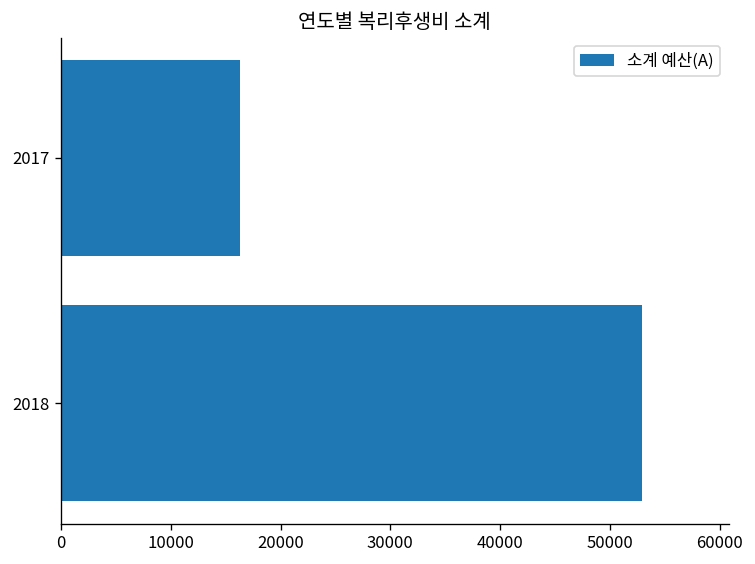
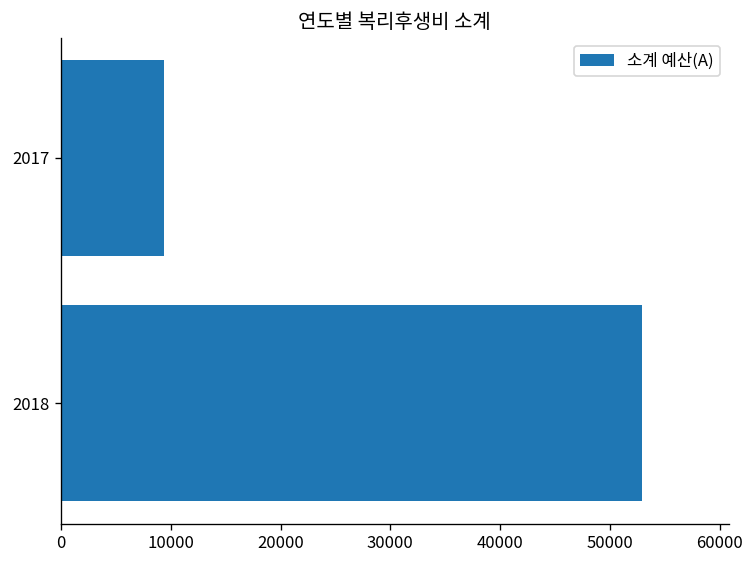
  {
-   "2017": 16000,
+   "2017": 9000,
    "2018": 53000
  }
